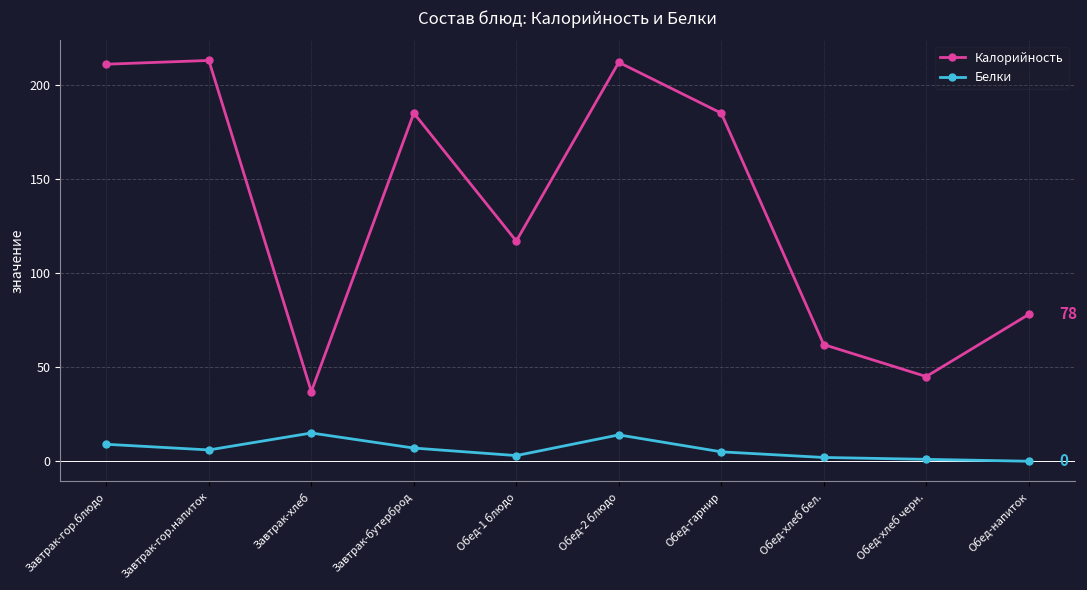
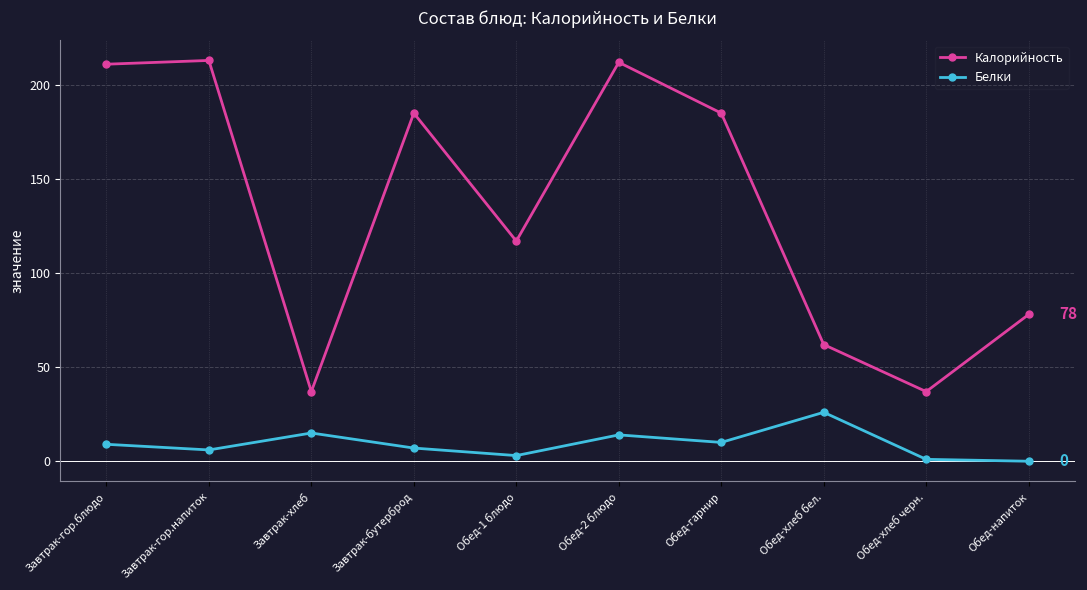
  {
    "Калорийность": {
      "Завтрак-гор.блюдо": 211,
      "Завтрак-гор.напиток": 213,
      "Завтрак-хлеб": 37,
      "Завтрак-бутерброд": 185,
      "Обед-1 блюдо": 117,
      "Обед-2 блюдо": 212,
      "Обед-гарнир": 185,
      "Обед-хлеб бел.": 62,
-     "Обед-хлеб черн.": 45
+     "Обед-хлеб черн.": 37
    },
    "Белки": {
      "Завтрак-гор.блюдо": 9,
      "Завтрак-гор.напиток": 6,
      "Завтрак-хлеб": 15,
      "Завтрак-бутерброд": 7,
      "Обед-1 блюдо": 3,
      "Обед-2 блюдо": 14,
-     "Обед-гарнир": 5,
-     "Обед-хлеб бел.": 2,
+     "Обед-гарнир": 10,
+     "Обед-хлеб бел.": 26,
      "Обед-хлеб черн.": 1
    }
  }
